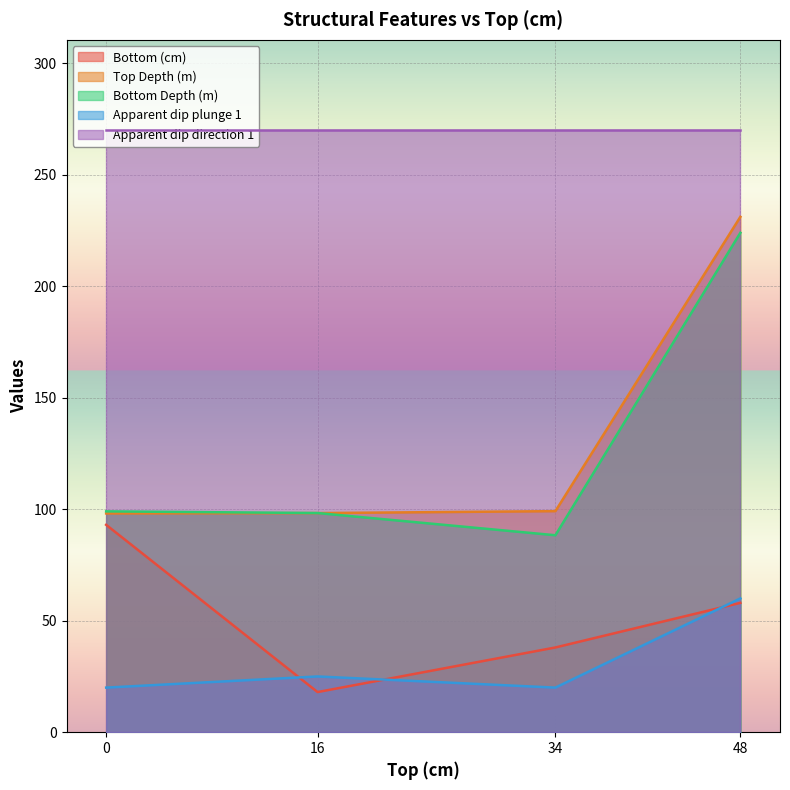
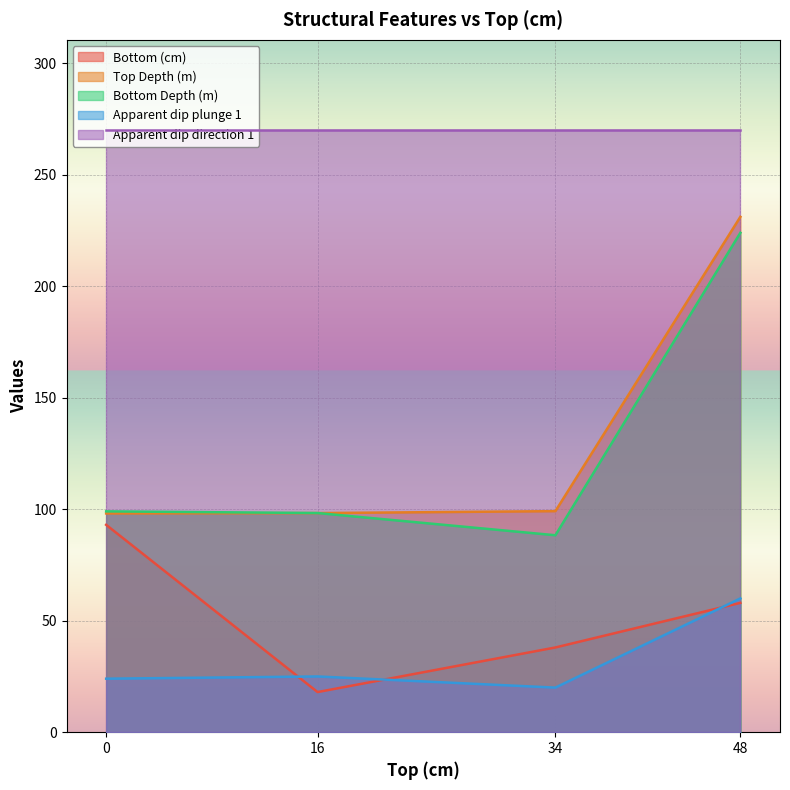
  {
    "Bottom Depth (m)": {
      "34": 88,
      "48": 224
    },
    "Apparent dip plunge 1": {
-     "0": 20,
+     "0": 24,
      "16": 25,
      "34": 20,
      "48": 60
    },
    "Apparent dip direction 1": {
      "16": 270,
      "34": 270,
      "48": 270
    }
  }
